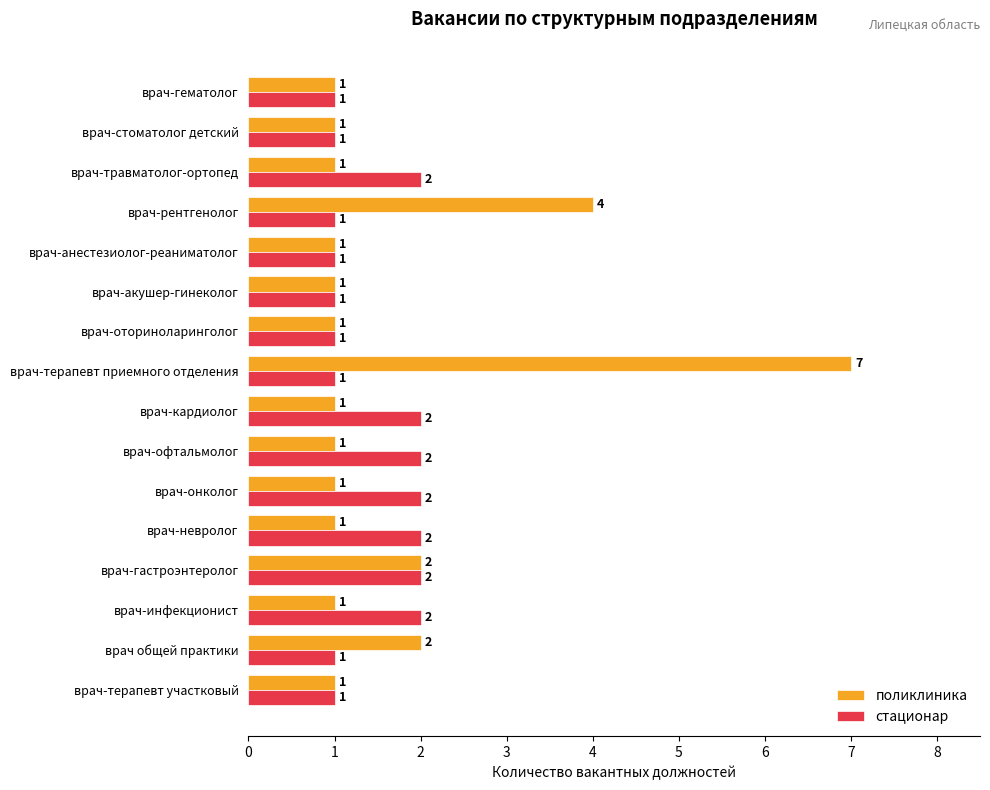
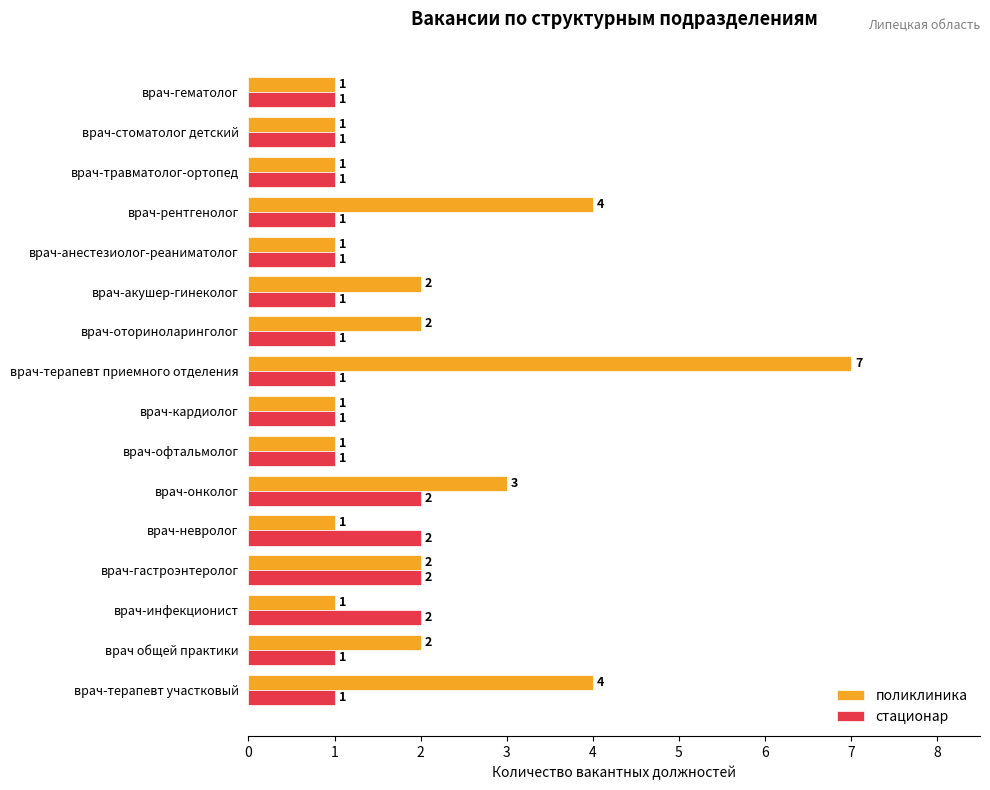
  {
    "поликлиника": {
      "врач-гематолог": 1,
      "врач-стоматолог детский": 1,
      "врач-травматолог-ортопед": 1,
      "врач-рентгенолог": 4,
      "врач-анестезиолог-реаниматолог": 1,
-     "врач-акушер-гинеколог": 1,
-     "врач-оториноларинголог": 1,
+     "врач-акушер-гинеколог": 2,
+     "врач-оториноларинголог": 2,
      "врач-терапевт приемного отделения": 7,
      "врач-кардиолог": 1,
      "врач-офтальмолог": 1,
-     "врач-онколог": 1,
+     "врач-онколог": 3,
      "врач-невролог": 1,
      "врач-гастроэнтеролог": 2,
      "врач-инфекционист": 1,
      "врач общей практики": 2,
-     "врач-терапевт участковый": 1
+     "врач-терапевт участковый": 4
    },
    "стационар": {
      "врач-гематолог": 1,
      "врач-стоматолог детский": 1,
-     "врач-травматолог-ортопед": 2,
+     "врач-травматолог-ортопед": 1,
      "врач-рентгенолог": 1,
      "врач-анестезиолог-реаниматолог": 1,
      "врач-акушер-гинеколог": 1,
      "врач-оториноларинголог": 1,
      "врач-терапевт приемного отделения": 1,
-     "врач-кардиолог": 2,
-     "врач-офтальмолог": 2,
+     "врач-кардиолог": 1,
+     "врач-офтальмолог": 1,
      "врач-онколог": 2,
      "врач-невролог": 2,
      "врач-гастроэнтеролог": 2,
      "врач-инфекционист": 2,
      "врач общей практики": 1,
      "врач-терапевт участковый": 1
    }
  }
